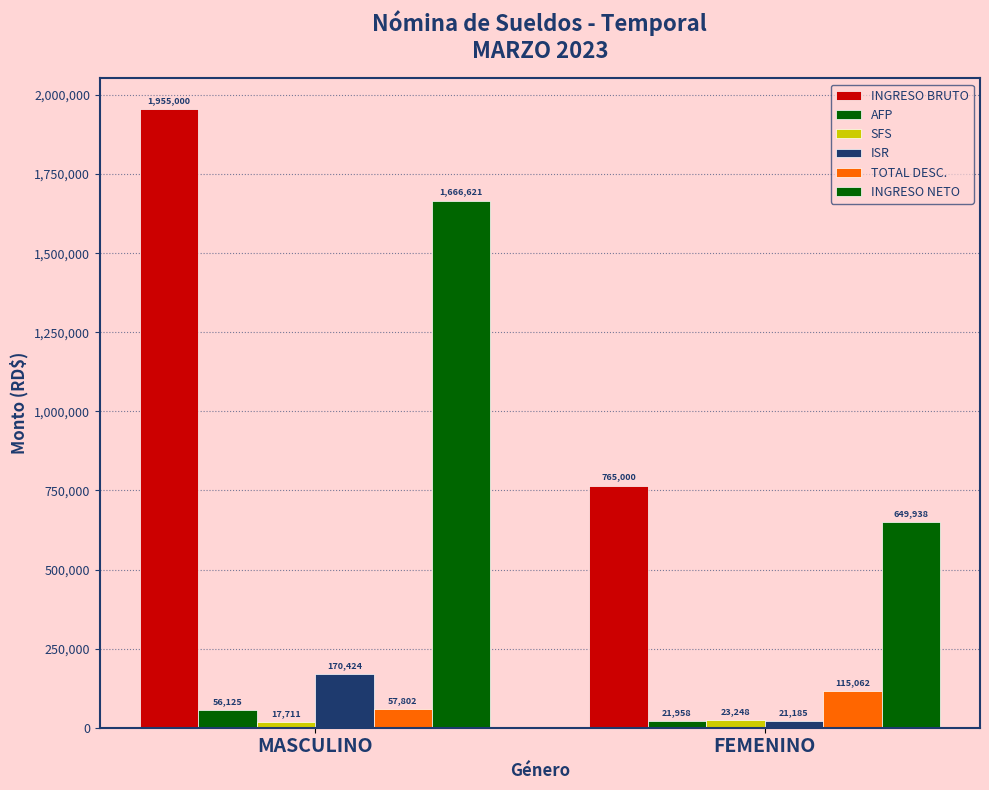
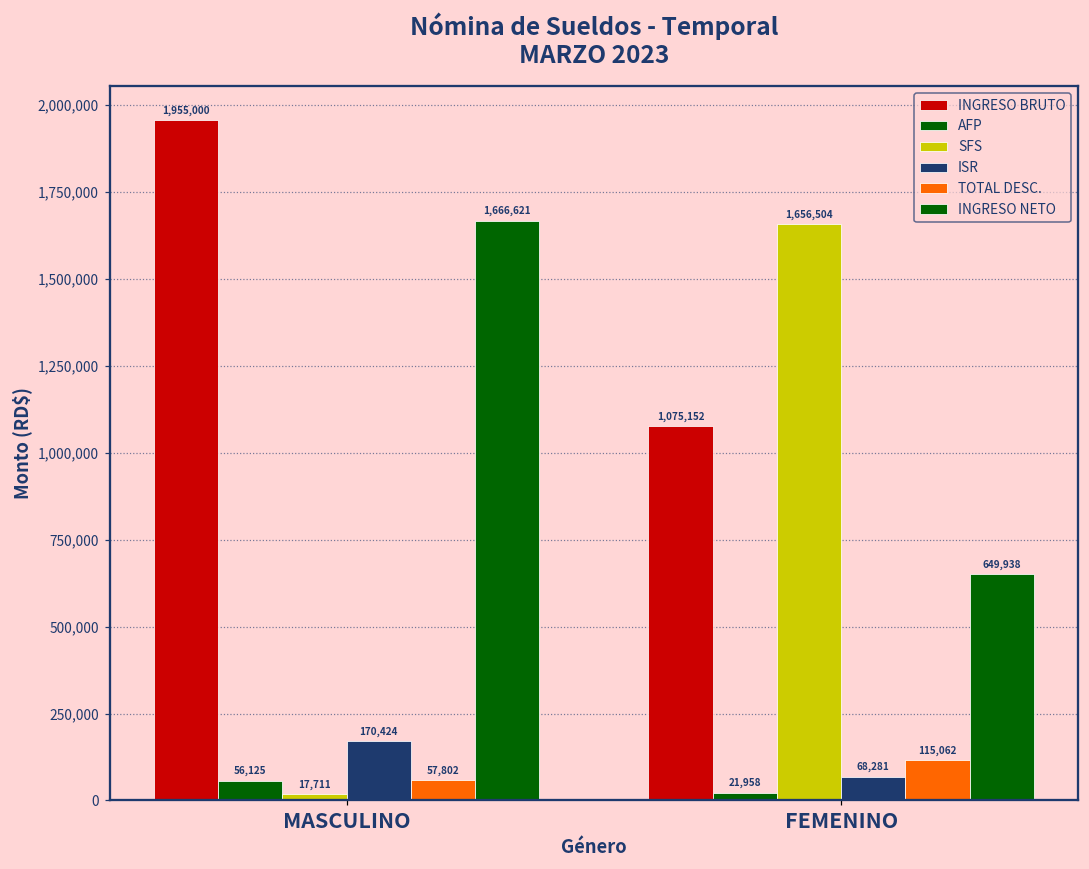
  {
    "INGRESO BRUTO": {
      "MASCULINO": "1,955,000",
-     "FEMENINO": "765,000"
+     "FEMENINO": "1,075,152"
    },
    "SFS": {
      "MASCULINO": "17,711",
-     "FEMENINO": "23,248"
+     "FEMENINO": "1,656,504"
    },
    "ISR": {
      "MASCULINO": "170,424",
-     "FEMENINO": "21,185"
+     "FEMENINO": "68,281"
    },
    "TOTAL DESC.": {
      "MASCULINO": "57,802",
      "FEMENINO": "115,062"
    }
  }
